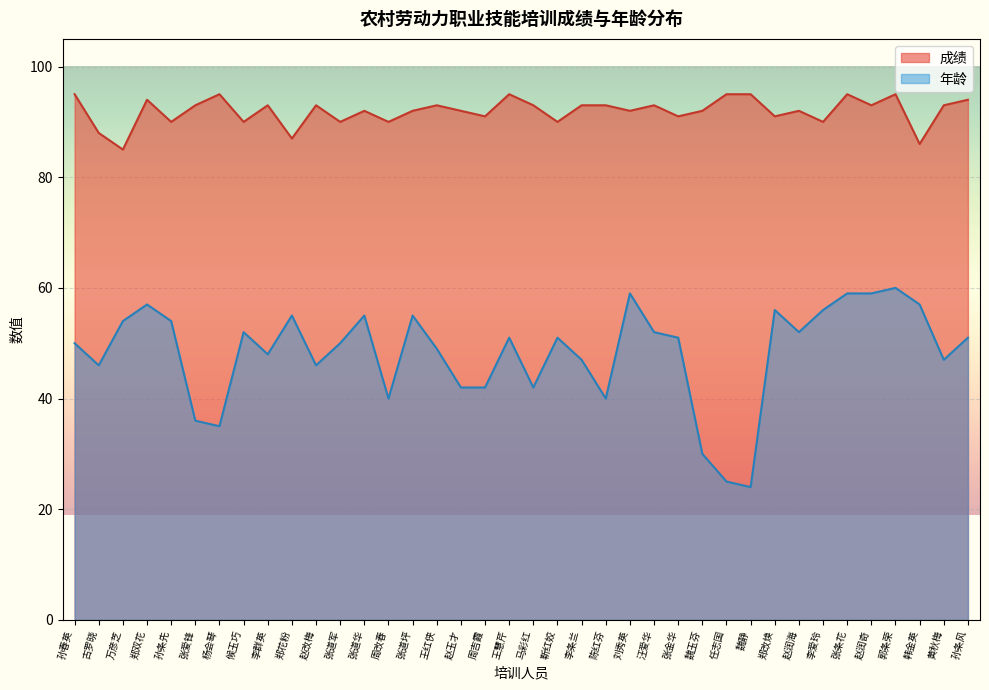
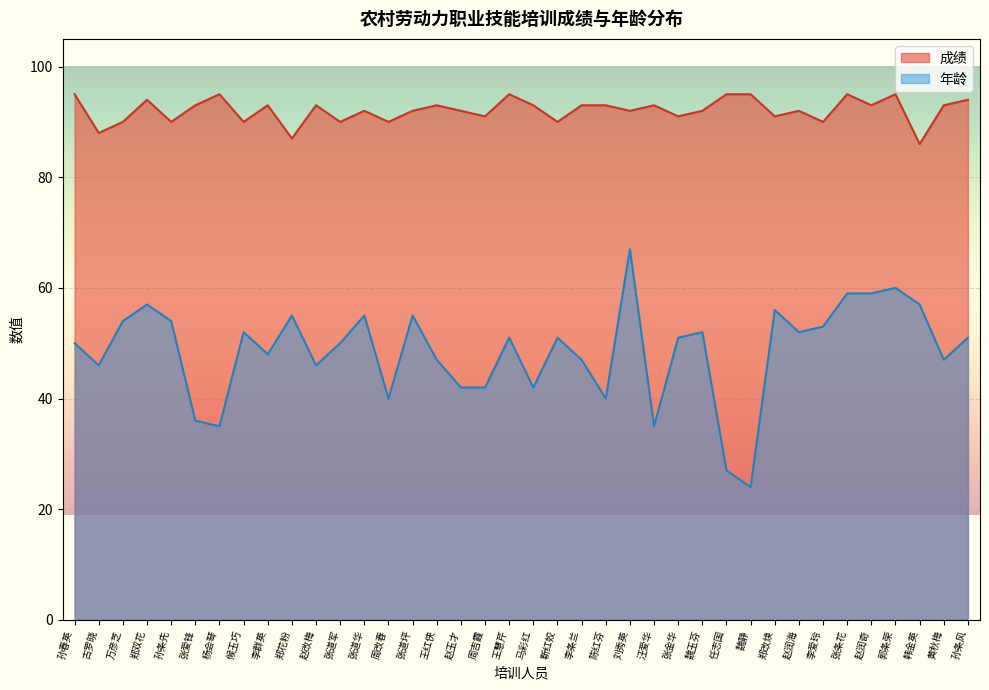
  {
    "成绩": {
      "孙春英": 95,
      "古罗晓": 88,
-     "万彦芝": 85,
+     "万彦芝": 90,
      "郑双花": 94,
      "孙条先": 90,
      "张爱锋": 93,
      "杨会琴": 95,
      "候玉巧": 90,
      "李群英": 93,
      "郑花粉": 87,
      "赵改梅": 93,
      "张道军": 90,
      "张道华": 92,
      "周改春": 90,
      "张道坪": 92,
      "王红侠": 93,
      "赵玉才": 92,
      "周吉霞": 91,
      "王慧芹": 95,
      "马彩红": 93,
      "靳红姣": 90,
      "李条兰": 93,
      "陈红芬": 93,
      "刘秀英": 92,
      "汪爱华": 93,
      "张金华": 91,
      "魏玉芬": 92,
      "任志国": 95,
      "魏静": 95,
      "郑改焕": 91,
      "赵润海": 92,
      "李爱玲": 90,
      "张条花": 95,
      "赵润奇": 93,
      "郭条荣": 95,
      "韩金英": 86,
      "黄秋梅": 93,
      "孙条风": 94
    },
    "年龄": {
      "孙春英": 50,
      "古罗晓": 46,
      "万彦芝": 54,
      "郑双花": 57,
      "孙条先": 54,
      "张爱锋": 36,
      "杨会琴": 35,
      "候玉巧": 52,
      "李群英": 48,
      "郑花粉": 55,
      "赵改梅": 46,
      "张道军": 50,
      "张道华": 55,
      "周改春": 40,
      "张道坪": 55,
-     "王红侠": 49,
+     "王红侠": 47,
      "赵玉才": 42,
      "周吉霞": 42,
      "王慧芹": 51,
      "马彩红": 42,
      "靳红姣": 51,
      "李条兰": 47,
      "陈红芬": 40,
-     "刘秀英": 59,
-     "汪爱华": 52,
+     "刘秀英": 67,
+     "汪爱华": 35,
      "张金华": 51,
-     "魏玉芬": 30,
-     "任志国": 25,
+     "魏玉芬": 52,
+     "任志国": 27,
      "魏静": 24,
      "郑改焕": 56,
      "赵润海": 52,
-     "李爱玲": 56,
+     "李爱玲": 53,
      "张条花": 59,
      "赵润奇": 59,
      "郭条荣": 60,
      "韩金英": 57,
      "黄秋梅": 47,
      "孙条风": 51
    }
  }
